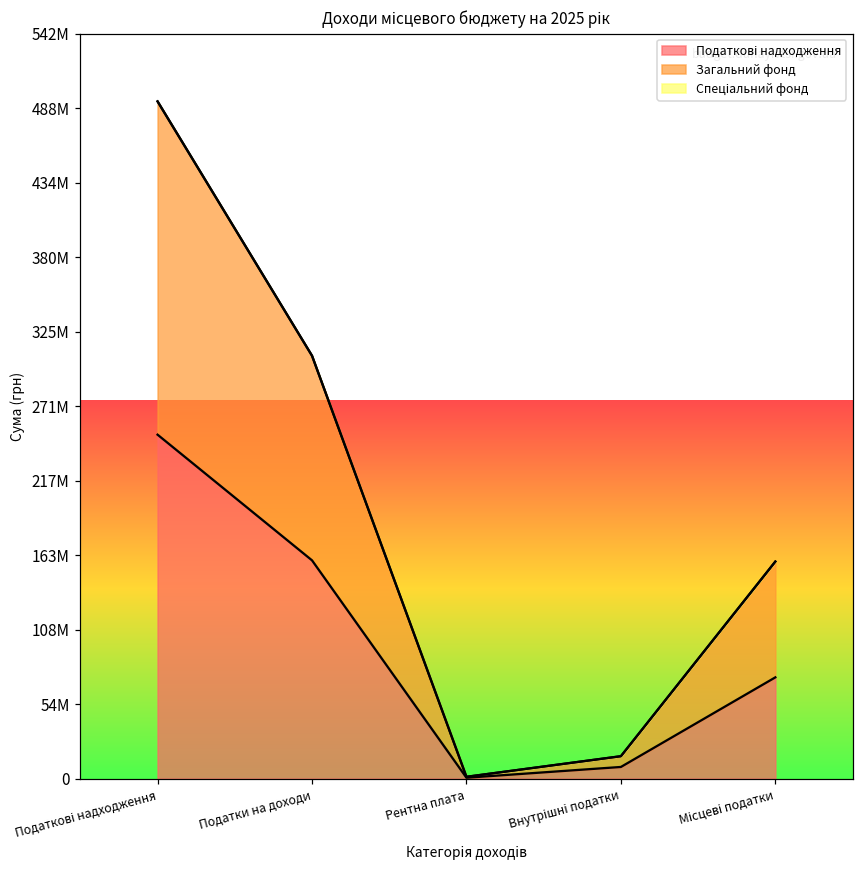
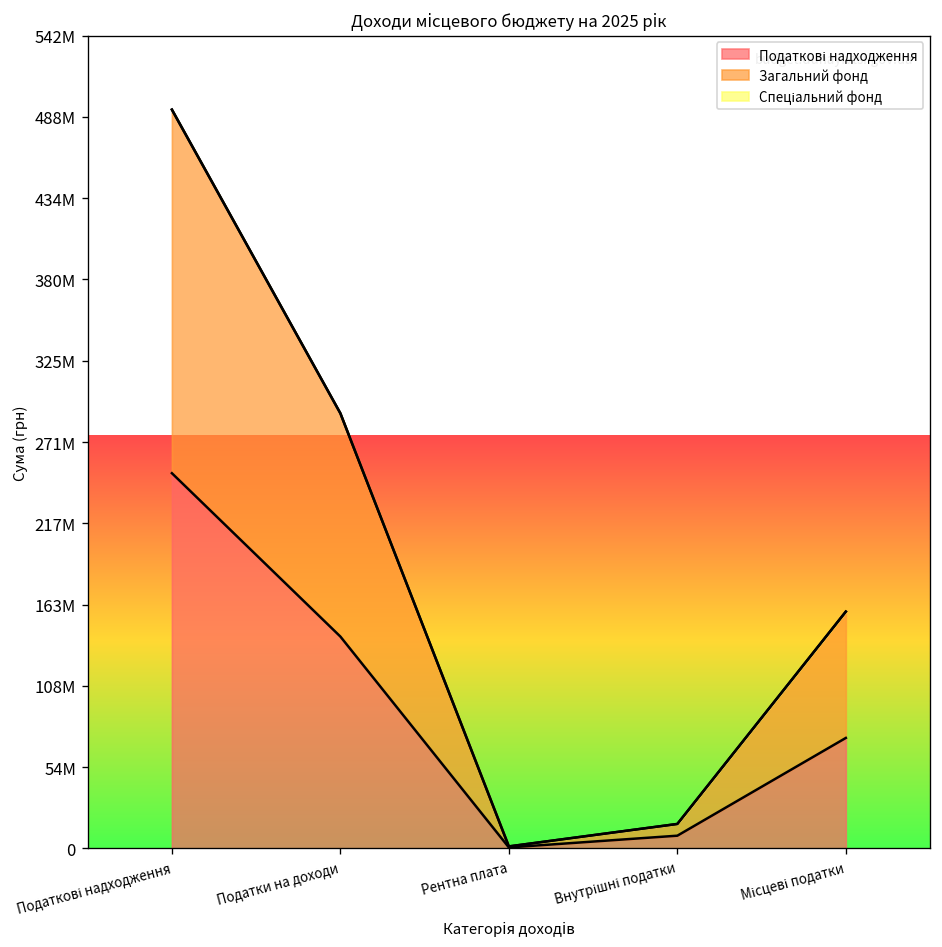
  {
    "Податкові надходження": {
      "Податкові надходження": 250000000,
-     "Податки на доходи": 159000000,
+     "Податки на доходи": 141000000,
      "Внутрішні податки": 9000000,
      "Місцеві податки": 74000000
    },
    "Спеціальний фонд": {
      "Податкові надходження": 242000000
    }
  }
